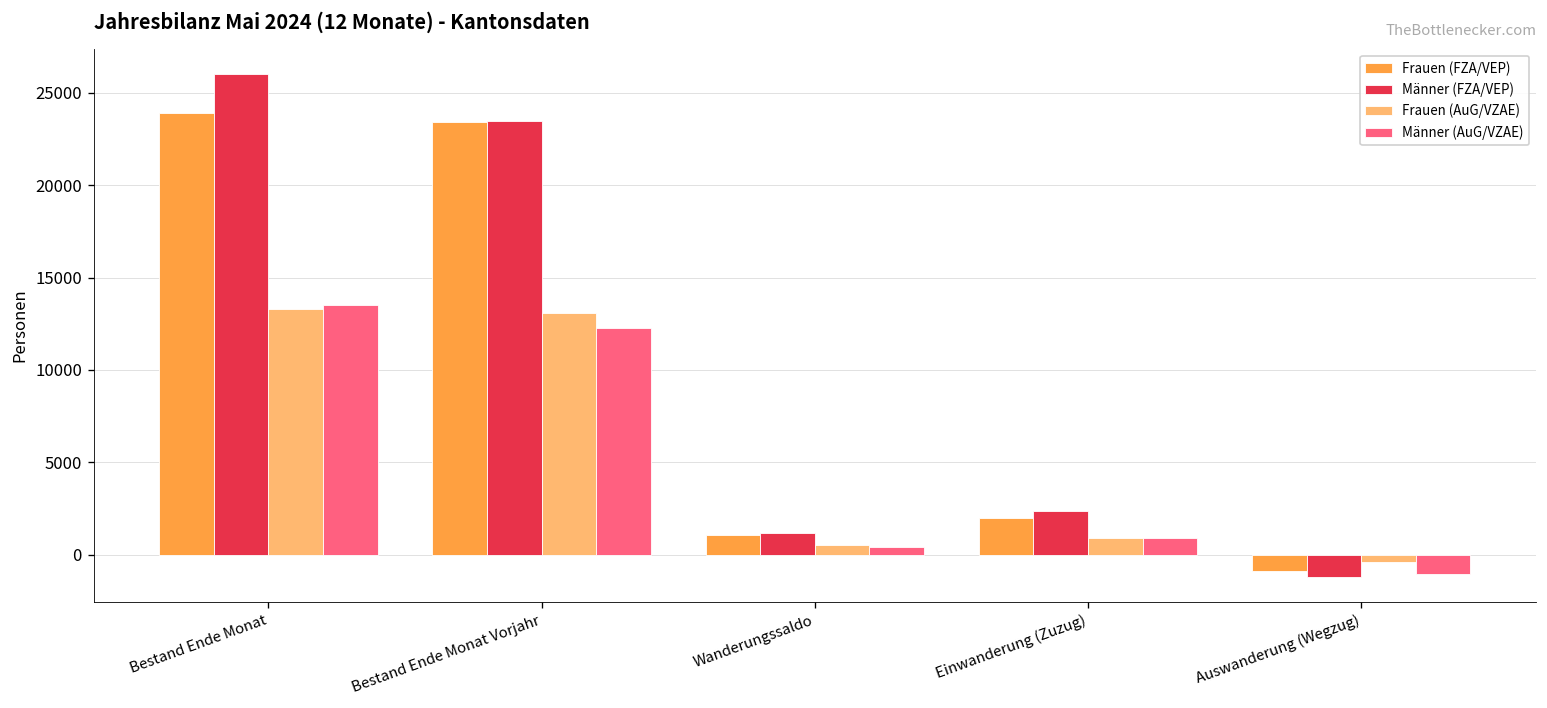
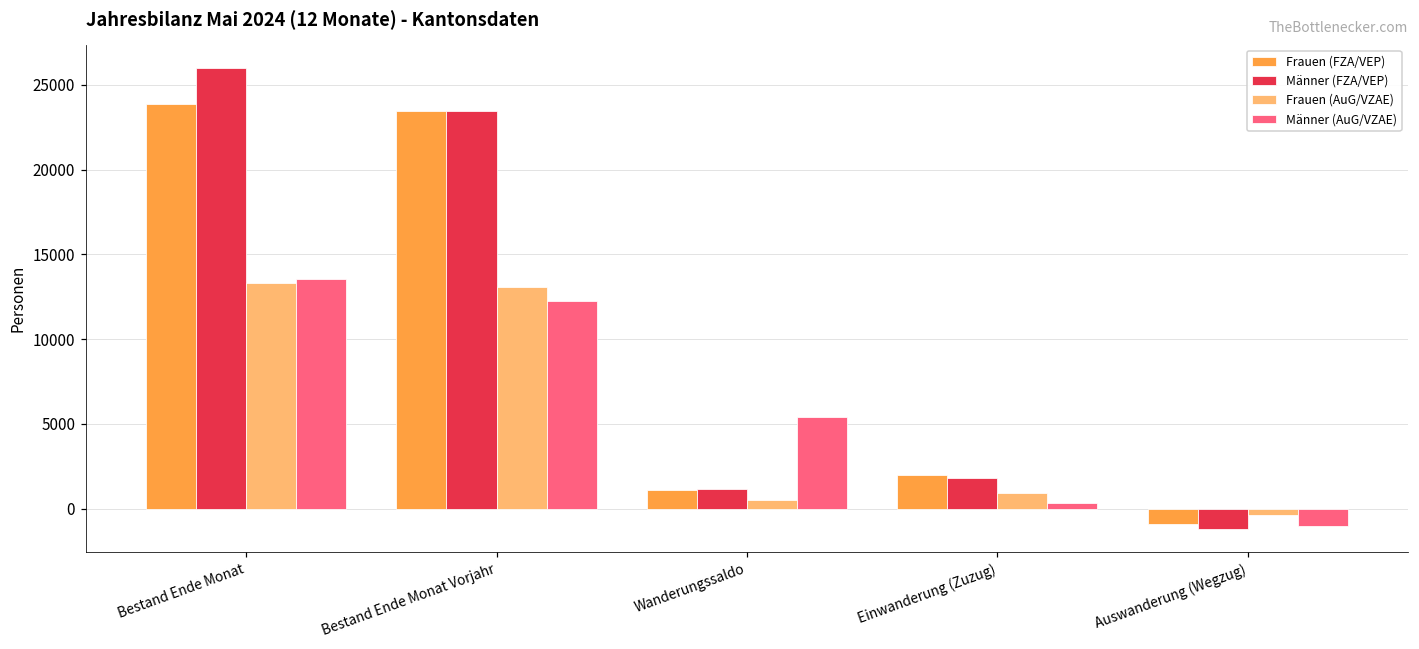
  {
    "Männer (FZA/VEP)": {
      "Bestand Ende Monat": 26000,
      "Bestand Ende Monat Vorjahr": 23500,
      "Wanderungssaldo": 1200,
-     "Einwanderung (Zuzug)": 2400,
+     "Einwanderung (Zuzug)": 1800,
      "Auswanderung (Wegzug)": -1200
    },
    "Männer (AuG/VZAE)": {
      "Bestand Ende Monat": 13500,
      "Bestand Ende Monat Vorjahr": 12300,
-     "Wanderungssaldo": 400,
-     "Einwanderung (Zuzug)": 900,
+     "Wanderungssaldo": 5400,
+     "Einwanderung (Zuzug)": 300,
      "Auswanderung (Wegzug)": -1000
    }
  }
